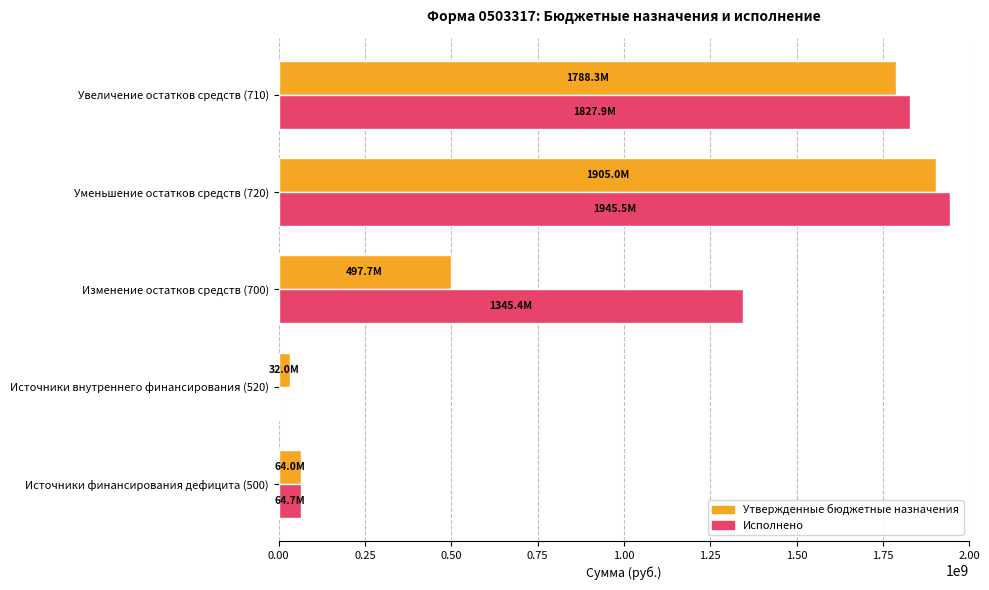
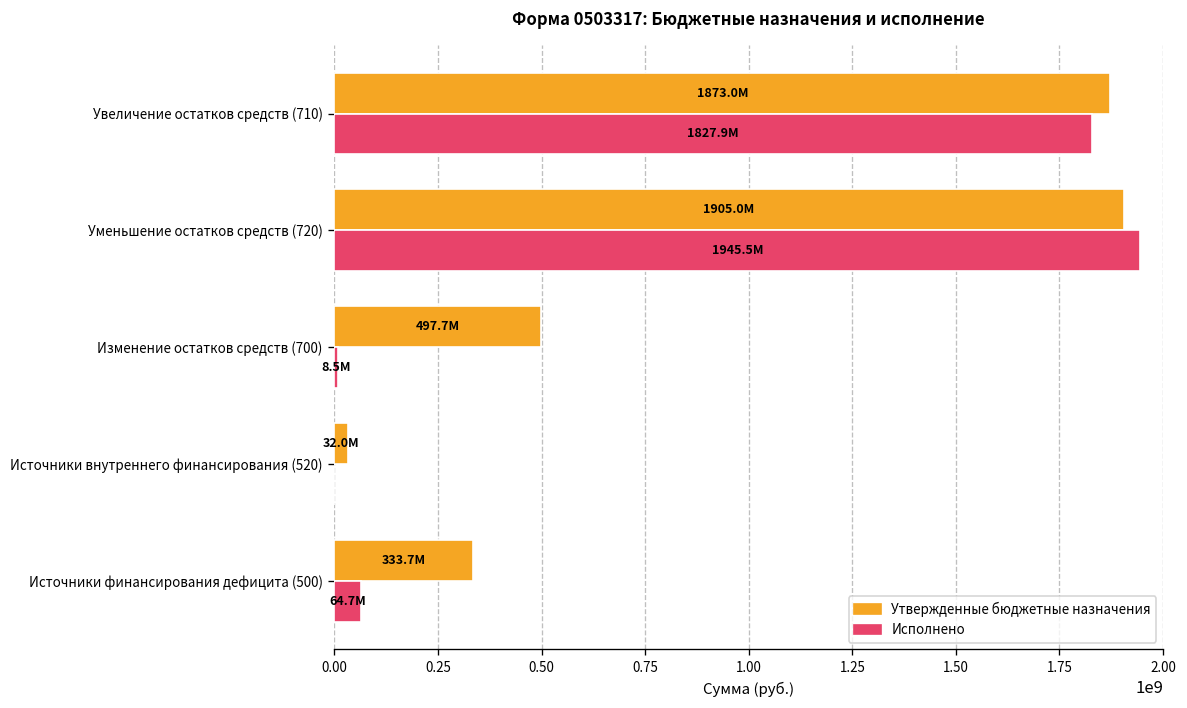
  {
    "Утвержденные бюджетные назначения": {
-     "Увеличение остатков средств (710)": "1788.3M",
+     "Увеличение остатков средств (710)": "1873.0M",
      "Уменьшение остатков средств (720)": "1905.0M",
      "Изменение остатков средств (700)": "497.7M",
      "Источники внутреннего финансирования (520)": "32.0M",
-     "Источники финансирования дефицита (500)": "64.0M"
+     "Источники финансирования дефицита (500)": "333.7M"
    },
    "Исполнено": {
      "Увеличение остатков средств (710)": "1827.9M",
      "Уменьшение остатков средств (720)": "1945.5M",
-     "Изменение остатков средств (700)": "1345.4M",
+     "Изменение остатков средств (700)": "8.5M",
      "Источники финансирования дефицита (500)": "64.7M"
    }
  }
